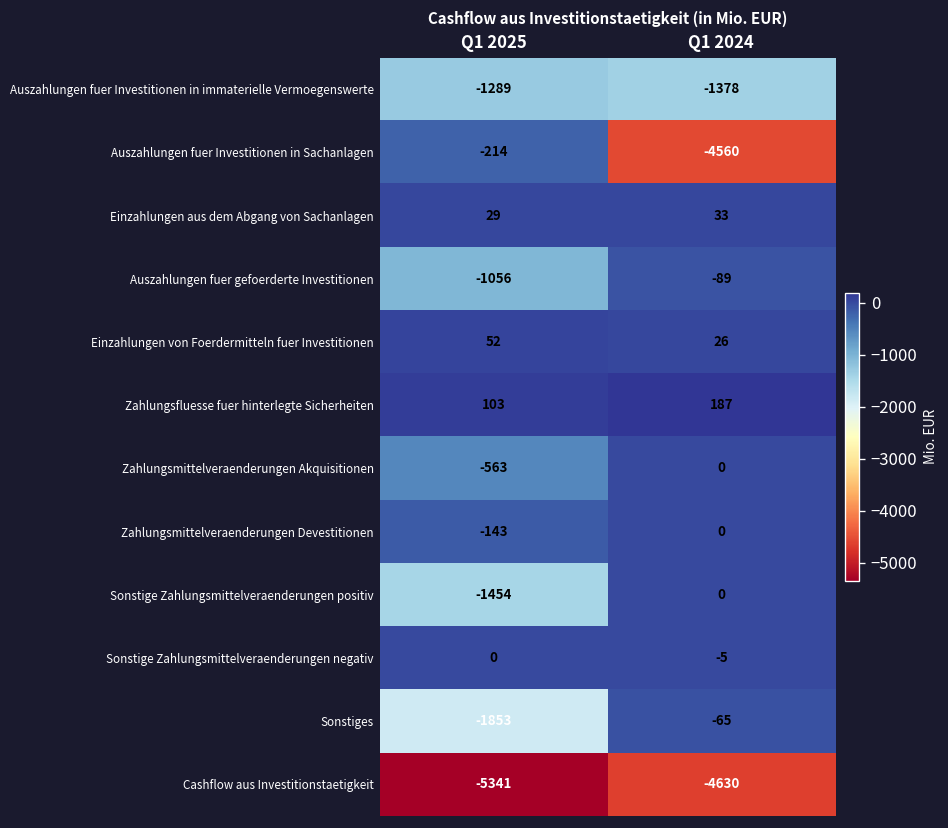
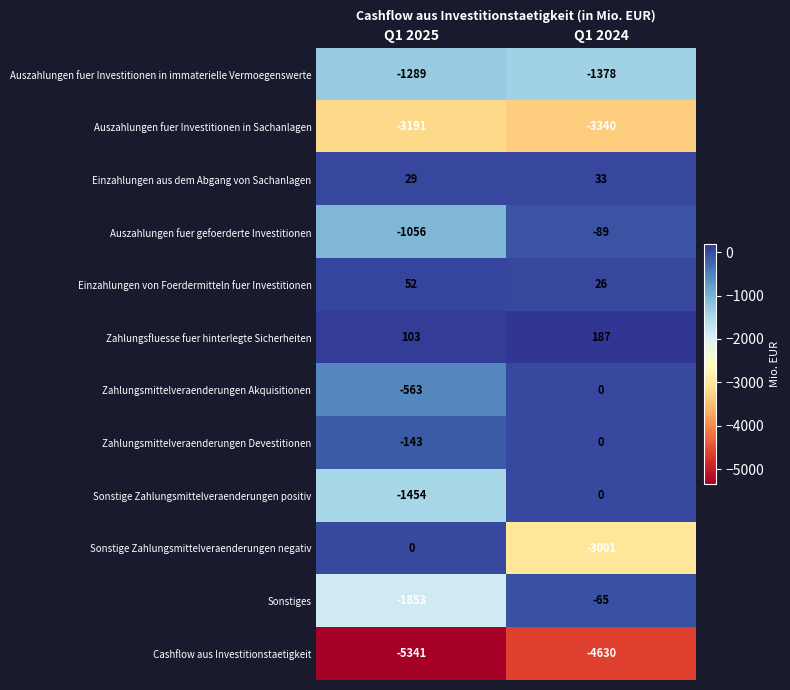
  {
    "Auszahlungen fuer Investitionen in immaterielle Vermoegenswerte": {
      "Q1 2025": -1289,
      "Q1 2024": -1378
    },
    "Auszahlungen fuer Investitionen in Sachanlagen": {
-     "Q1 2025": -214,
-     "Q1 2024": -4560
+     "Q1 2025": -3191,
+     "Q1 2024": -3340
    },
    "Einzahlungen aus dem Abgang von Sachanlagen": {
      "Q1 2025": 29,
      "Q1 2024": 33
    },
    "Auszahlungen fuer gefoerderte Investitionen": {
      "Q1 2025": -1056,
      "Q1 2024": -89
    },
    "Einzahlungen von Foerdermitteln fuer Investitionen": {
      "Q1 2025": 52,
      "Q1 2024": 26
    },
    "Zahlungsfluesse fuer hinterlegte Sicherheiten": {
      "Q1 2025": 103,
      "Q1 2024": 187
    },
    "Zahlungsmittelveraenderungen Akquisitionen": {
      "Q1 2025": -563,
      "Q1 2024": 0
    },
    "Zahlungsmittelveraenderungen Devestitionen": {
      "Q1 2025": -143,
      "Q1 2024": 0
    },
    "Sonstige Zahlungsmittelveraenderungen positiv": {
      "Q1 2025": -1454,
      "Q1 2024": 0
    },
    "Sonstige Zahlungsmittelveraenderungen negativ": {
      "Q1 2025": 0,
-     "Q1 2024": -5
+     "Q1 2024": -3001
    },
    "Sonstiges": {
      "Q1 2025": -1853,
      "Q1 2024": -65
    },
    "Cashflow aus Investitionstaetigkeit": {
      "Q1 2025": -5341,
      "Q1 2024": -4630
    }
  }
